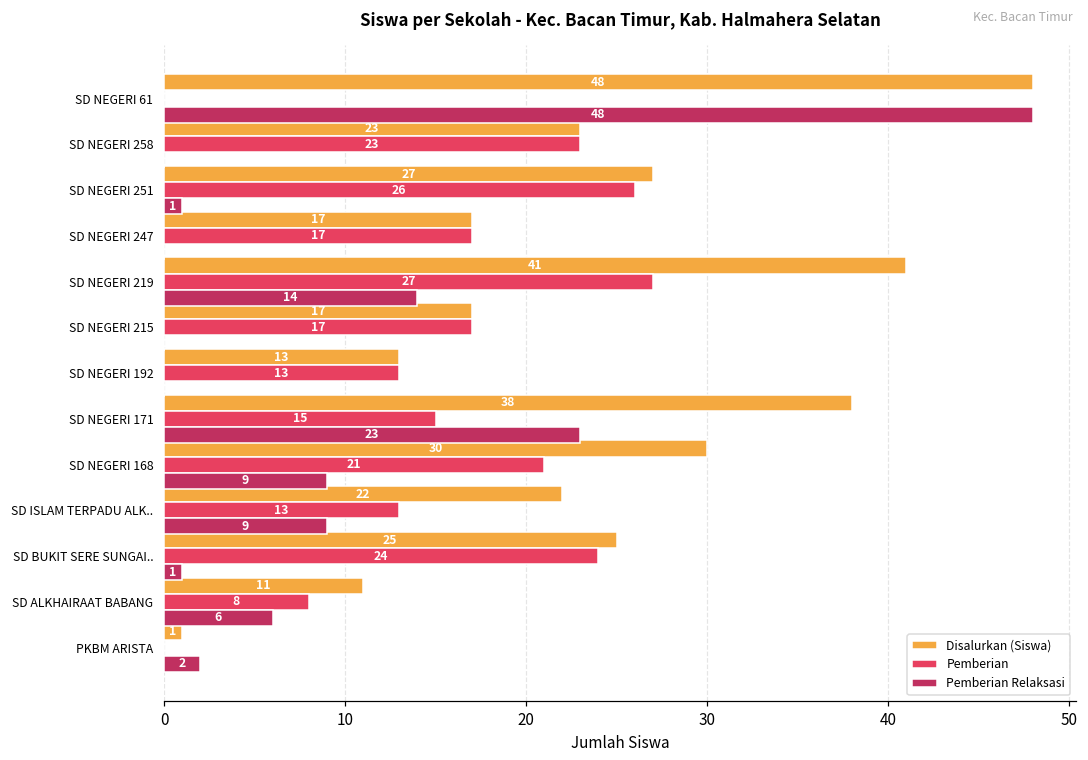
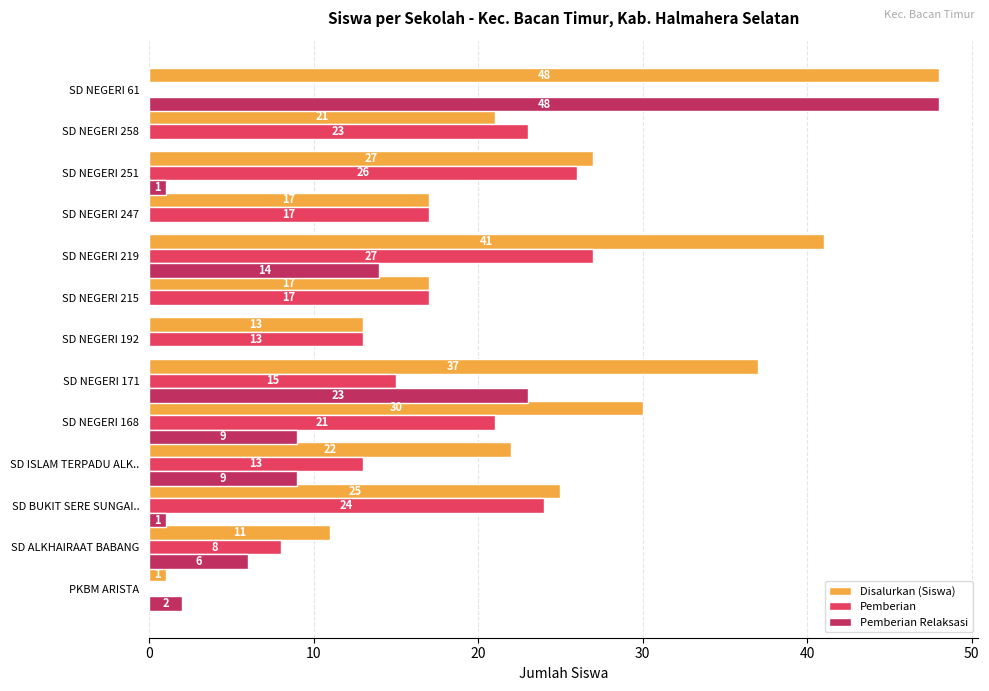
  {
    "Disalurkan (Siswa)": {
      "SD NEGERI 61": 48,
-     "SD NEGERI 258": 23,
+     "SD NEGERI 258": 21,
      "SD NEGERI 251": 27,
      "SD NEGERI 247": 17,
      "SD NEGERI 219": 41,
      "SD NEGERI 215": 17,
      "SD NEGERI 192": 13,
-     "SD NEGERI 171": 38,
+     "SD NEGERI 171": 37,
      "SD NEGERI 168": 30,
      "SD ISLAM TERPADU ALK..": 22,
      "SD BUKIT SERE SUNGAI..": 25,
      "SD ALKHAIRAAT BABANG": 11,
      "PKBM ARISTA": 1
    }
  }
